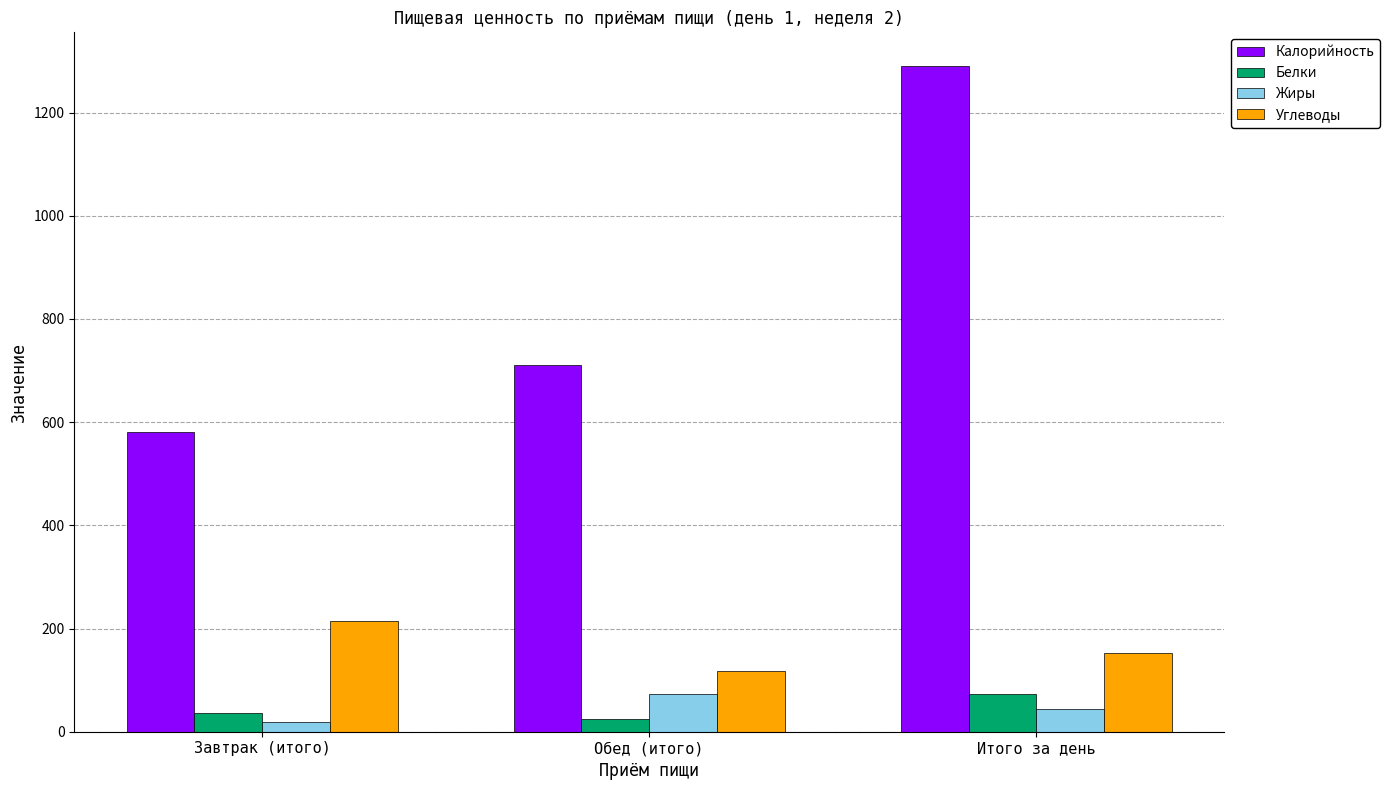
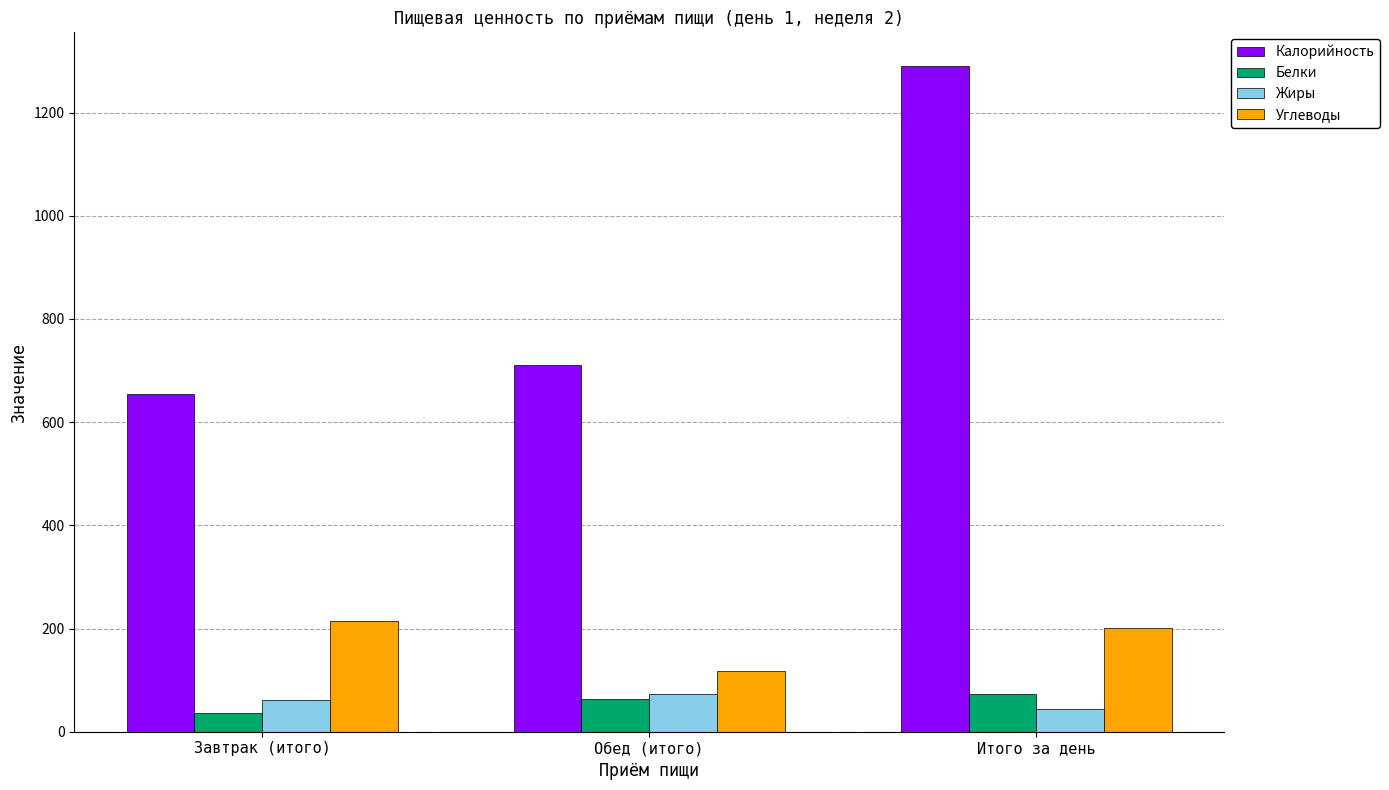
  {
    "Калорийность": {
-     "Завтрак (итого)": 580,
+     "Завтрак (итого)": 650,
      "Обед (итого)": 710,
      "Итого за день": 1290
    },
    "Белки": {
      "Завтрак (итого)": 40,
-     "Обед (итого)": 20,
+     "Обед (итого)": 60,
      "Итого за день": 70
    },
    "Жиры": {
-     "Завтрак (итого)": 20,
+     "Завтрак (итого)": 60,
      "Обед (итого)": 70,
      "Итого за день": 40
    },
    "Углеводы": {
      "Завтрак (итого)": 220,
      "Обед (итого)": 120,
-     "Итого за день": 150
+     "Итого за день": 200
    }
  }
